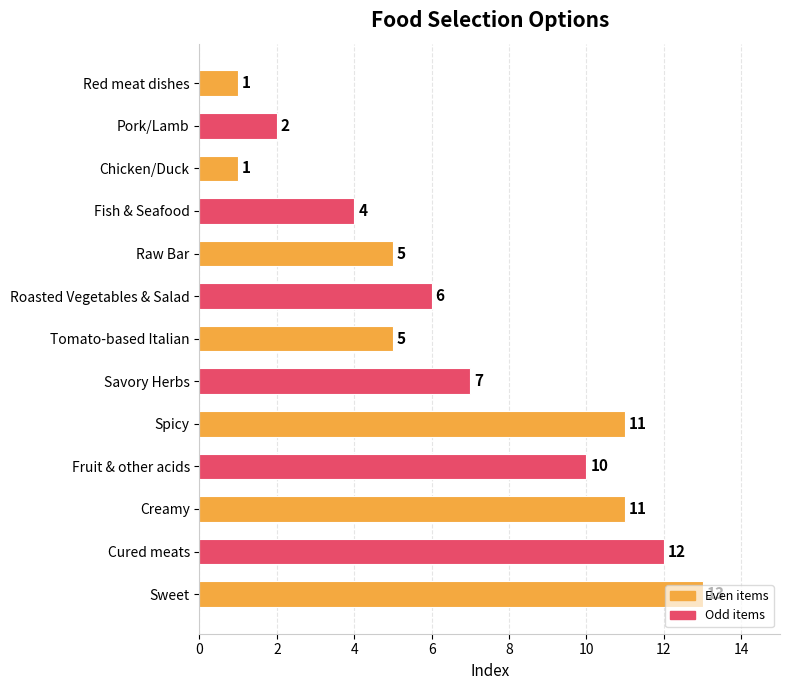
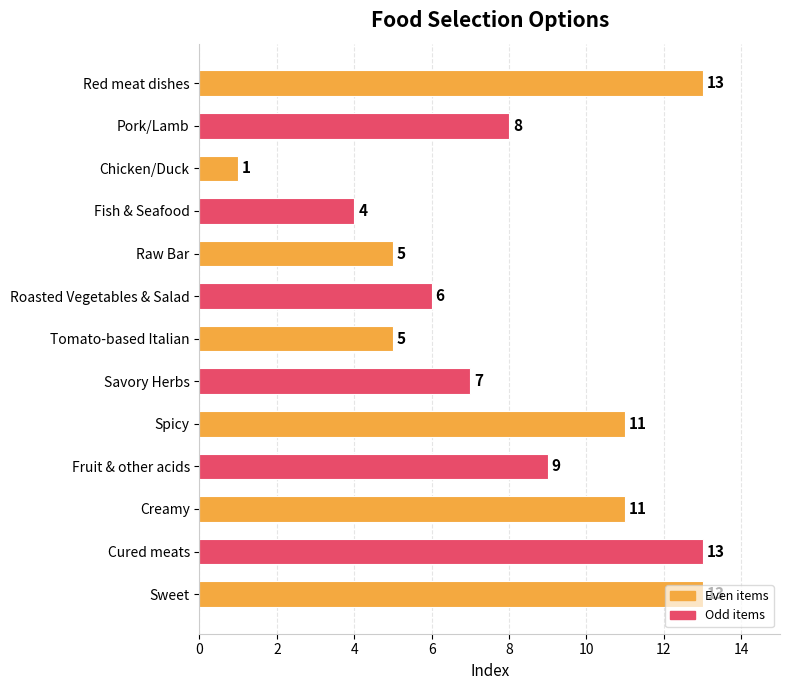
  {
-   "Red meat dishes": 1,
-   "Pork/Lamb": 2,
+   "Red meat dishes": 13,
+   "Pork/Lamb": 8,
    "Chicken/Duck": 1,
    "Fish & Seafood": 4,
    "Raw Bar": 5,
    "Roasted Vegetables & Salad": 6,
    "Tomato-based Italian": 5,
    "Savory Herbs": 7,
    "Spicy": 11,
-   "Fruit & other acids": 10,
+   "Fruit & other acids": 9,
    "Creamy": 11,
-   "Cured meats": 12
+   "Cured meats": 13
  }
